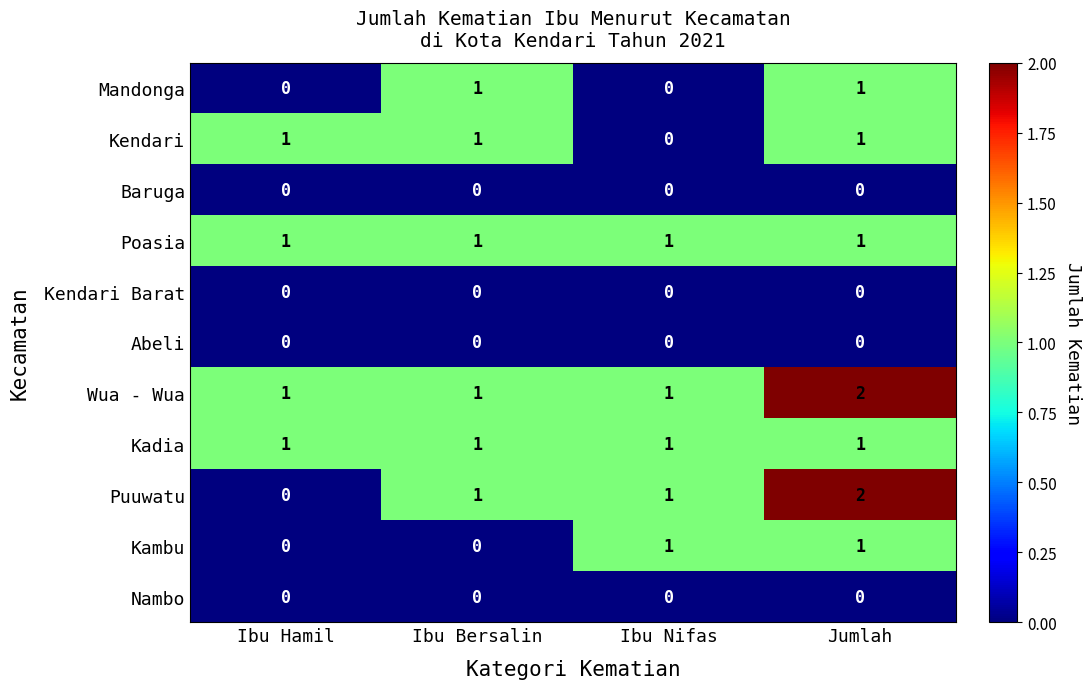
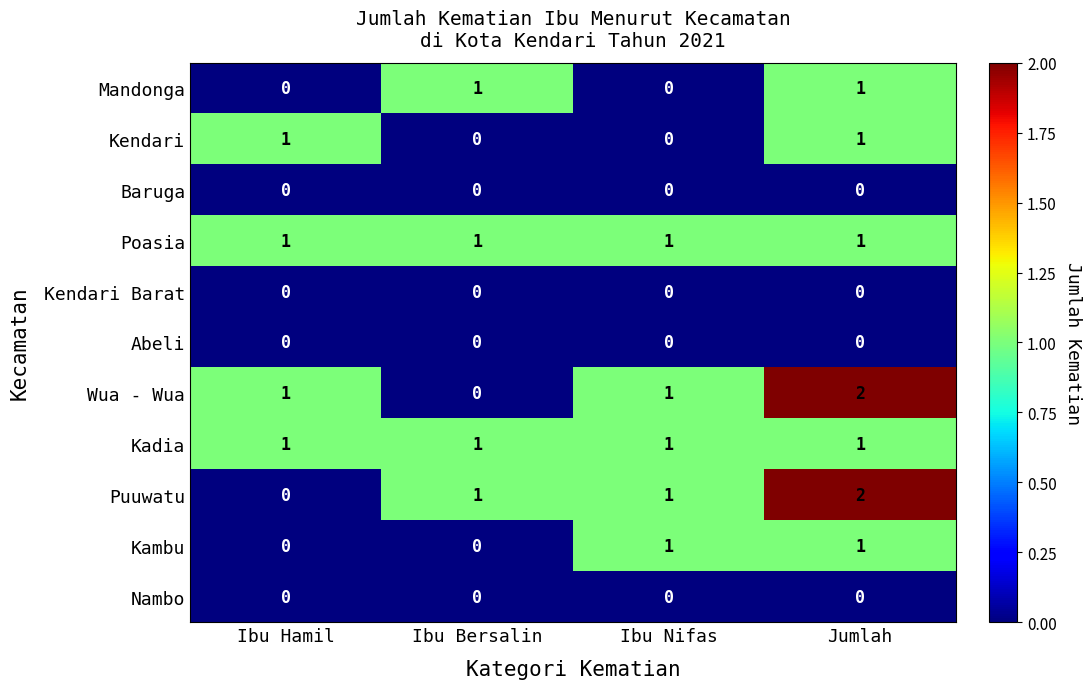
  {
    "Mandonga": {
      "Ibu Hamil": 0,
      "Ibu Bersalin": 1,
      "Ibu Nifas": 0,
      "Jumlah": 1
    },
    "Kendari": {
      "Ibu Hamil": 1,
-     "Ibu Bersalin": 1,
+     "Ibu Bersalin": 0,
      "Ibu Nifas": 0,
      "Jumlah": 1
    },
    "Baruga": {
      "Ibu Hamil": 0,
      "Ibu Bersalin": 0,
      "Ibu Nifas": 0,
      "Jumlah": 0
    },
    "Poasia": {
      "Ibu Hamil": 1,
      "Ibu Bersalin": 1,
      "Ibu Nifas": 1,
      "Jumlah": 1
    },
    "Kendari Barat": {
      "Ibu Hamil": 0,
      "Ibu Bersalin": 0,
      "Ibu Nifas": 0,
      "Jumlah": 0
    },
    "Abeli": {
      "Ibu Hamil": 0,
      "Ibu Bersalin": 0,
      "Ibu Nifas": 0,
      "Jumlah": 0
    },
    "Wua - Wua": {
      "Ibu Hamil": 1,
-     "Ibu Bersalin": 1,
+     "Ibu Bersalin": 0,
      "Ibu Nifas": 1,
      "Jumlah": 2
    },
    "Kadia": {
      "Ibu Hamil": 1,
      "Ibu Bersalin": 1,
      "Ibu Nifas": 1,
      "Jumlah": 1
    },
    "Puuwatu": {
      "Ibu Hamil": 0,
      "Ibu Bersalin": 1,
      "Ibu Nifas": 1,
      "Jumlah": 2
    },
    "Kambu": {
      "Ibu Hamil": 0,
      "Ibu Bersalin": 0,
      "Ibu Nifas": 1,
      "Jumlah": 1
    },
    "Nambo": {
      "Ibu Hamil": 0,
      "Ibu Bersalin": 0,
      "Ibu Nifas": 0,
      "Jumlah": 0
    }
  }
